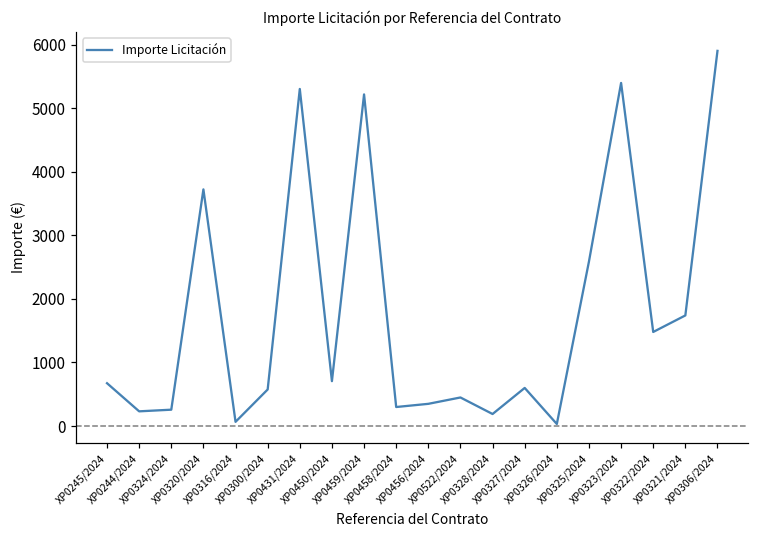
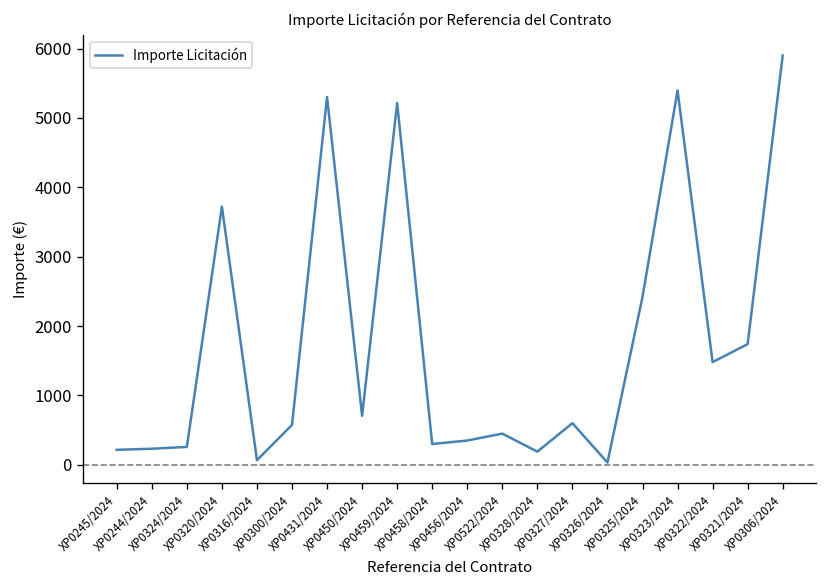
  {
-   "XP0245/2024": 700,
+   "XP0245/2024": 200,
    "XP0244/2024": 200,
    "XP0324/2024": 300,
    "XP0320/2024": 3700,
    "XP0316/2024": 100,
    "XP0300/2024": 600,
    "XP0431/2024": 5300,
    "XP0450/2024": 700,
    "XP0459/2024": 5200,
    "XP0458/2024": 300,
    "XP0456/2024": 400,
    "XP0522/2024": 500,
    "XP0328/2024": 200,
    "XP0327/2024": 600,
    "XP0326/2024": 0,
-   "XP0325/2024": 2600,
+   "XP0325/2024": 2400,
    "XP0323/2024": 5400,
    "XP0322/2024": 1500,
    "XP0321/2024": 1700,
    "XP0306/2024": 5900
  }
